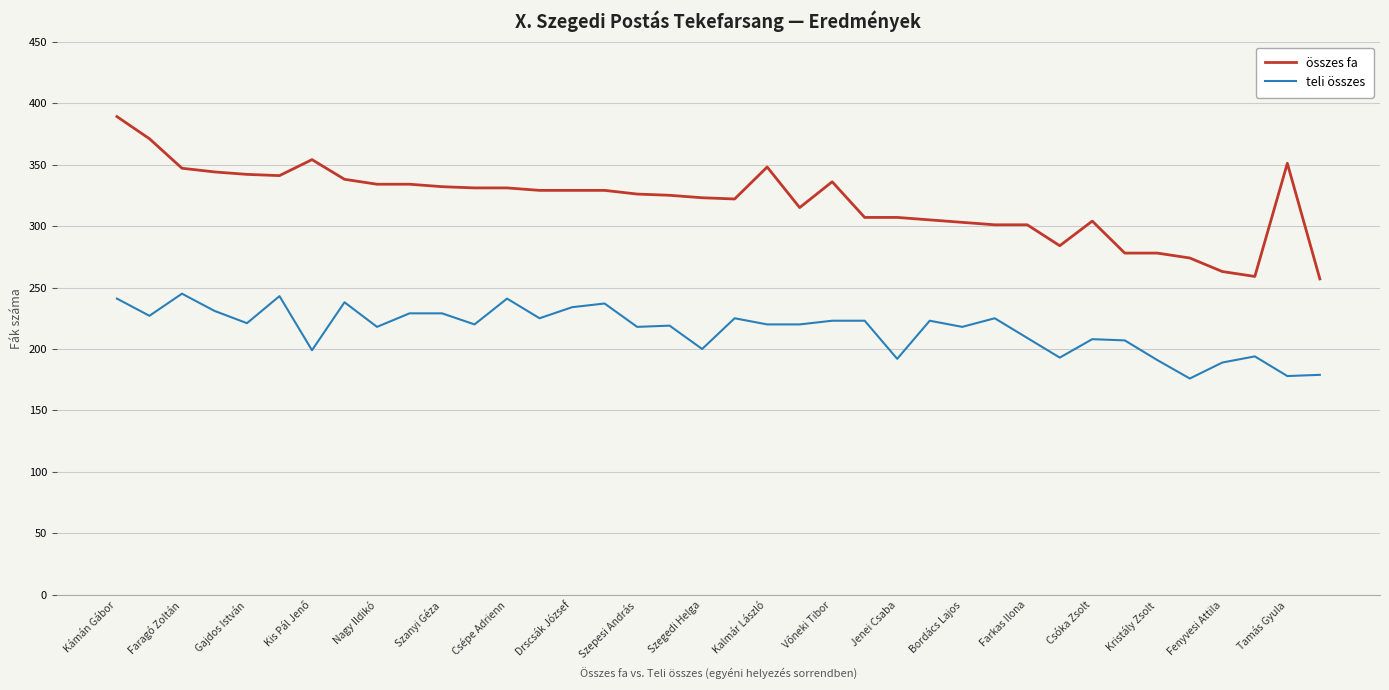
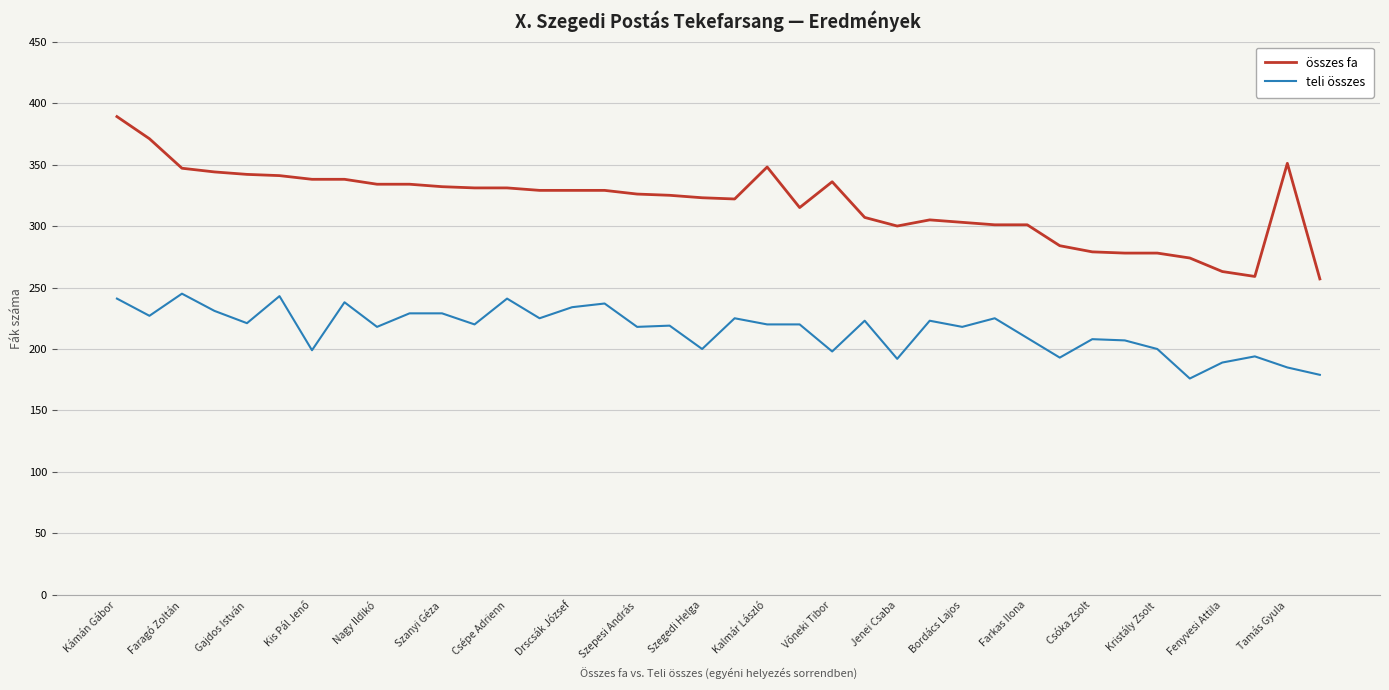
  {
    "összes fa": {
      "Kámán Gábor": 389,
      "Faragó Zoltán": 347,
      "Gajdos István": 342,
-     "Kis Pál Jenő": 354,
+     "Kis Pál Jenő": 338,
      "Nagy Ildikó": 334,
      "Szanyi Géza": 332,
      "Csépe Adrienn": 331,
      "Drscsák József": 329,
      "Szepesi András": 326,
      "Szegedi Helga": 323,
      "Kalmár László": 348,
      "Vőneki Tibor": 336,
-     "Jenei Csaba": 307,
+     "Jenei Csaba": 300,
      "Bordács Lajos": 303,
      "Farkas Ilona": 301,
-     "Csóka Zsolt": 304,
+     "Csóka Zsolt": 279,
      "Kristály Zsolt": 278,
      "Fenyvesi Attila": 263,
      "Tamás Gyula": 351
    },
    "teli összes": {
      "Kámán Gábor": 241,
      "Faragó Zoltán": 245,
      "Gajdos István": 221,
      "Kis Pál Jenő": 199,
      "Nagy Ildikó": 218,
      "Szanyi Géza": 229,
      "Csépe Adrienn": 241,
      "Drscsák József": 234,
      "Szepesi András": 218,
      "Szegedi Helga": 200,
      "Kalmár László": 220,
-     "Vőneki Tibor": 223,
+     "Vőneki Tibor": 198,
      "Jenei Csaba": 192,
      "Bordács Lajos": 218,
      "Farkas Ilona": 209,
      "Csóka Zsolt": 208,
-     "Kristály Zsolt": 191,
+     "Kristály Zsolt": 200,
      "Fenyvesi Attila": 189,
-     "Tamás Gyula": 178
+     "Tamás Gyula": 185
    }
  }
